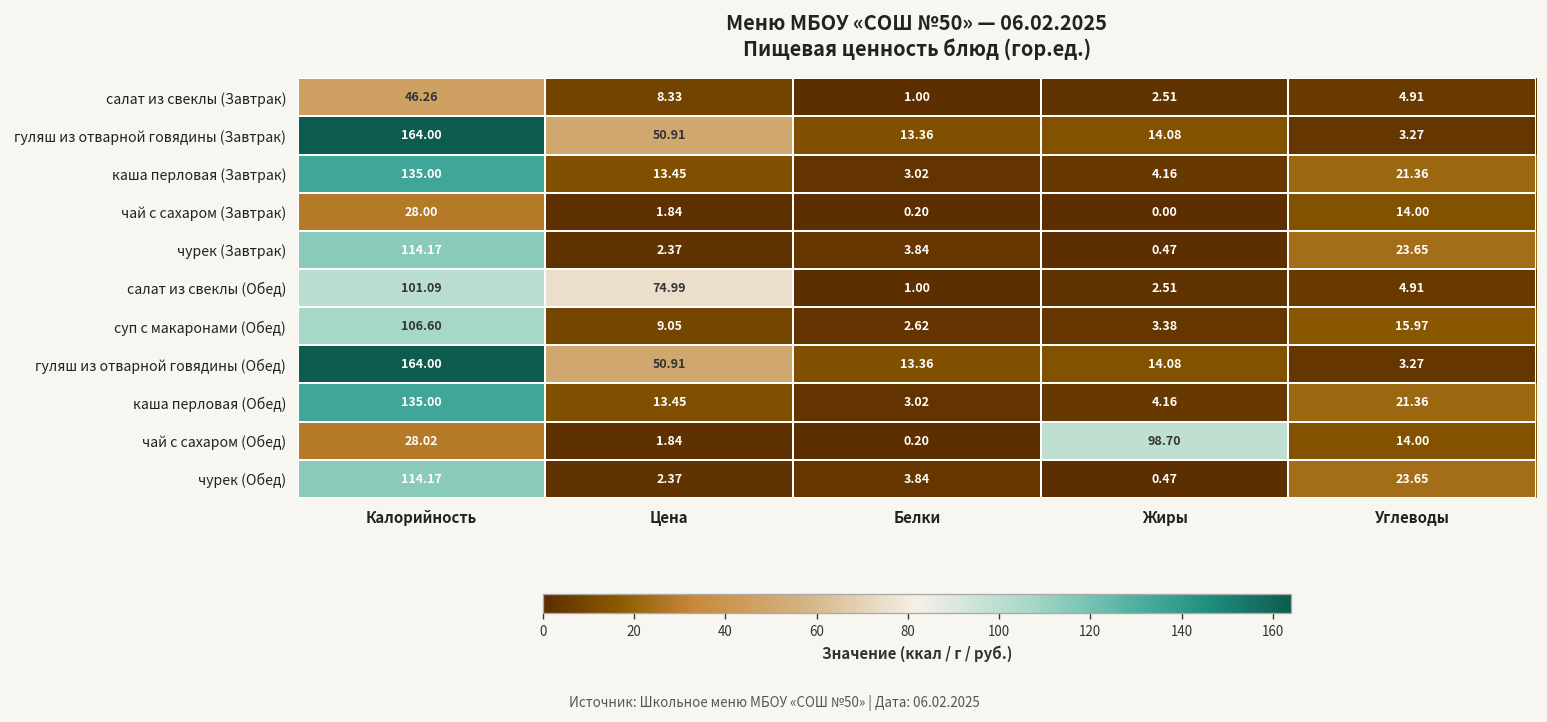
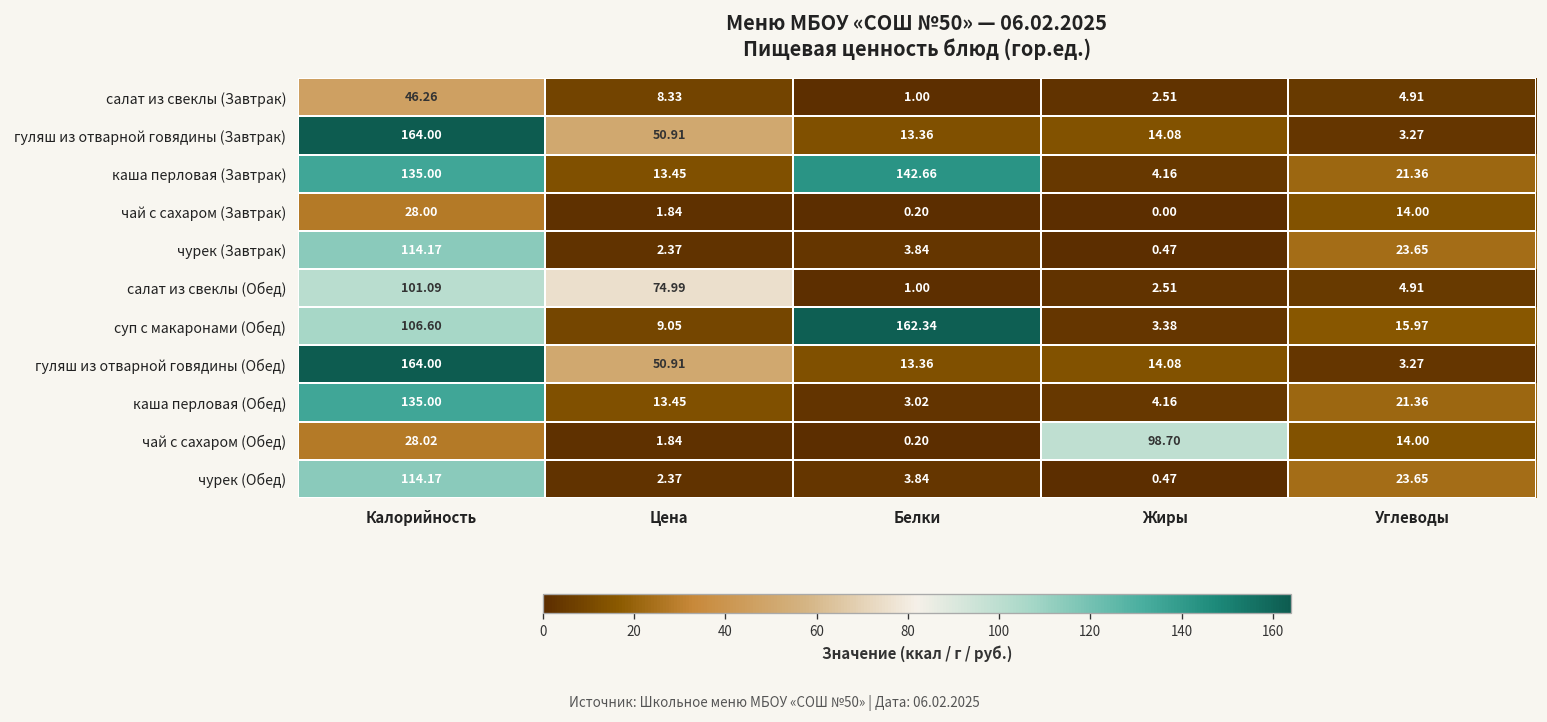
  {
    "салат из свеклы (Завтрак)": {
      "Калорийность": 46.26,
      "Цена": 8.33,
      "Белки": 1.00,
      "Жиры": 2.51,
      "Углеводы": 4.91
    },
    "гуляш из отварной говядины (Завтрак)": {
      "Калорийность": 164.00,
      "Цена": 50.91,
      "Белки": 13.36,
      "Жиры": 14.08,
      "Углеводы": 3.27
    },
    "каша перловая (Завтрак)": {
      "Калорийность": 135.00,
      "Цена": 13.45,
-     "Белки": 3.02,
+     "Белки": 142.66,
      "Жиры": 4.16,
      "Углеводы": 21.36
    },
    "чай с сахаром (Завтрак)": {
      "Калорийность": 28.00,
      "Цена": 1.84,
      "Белки": 0.20,
      "Жиры": 0.00,
      "Углеводы": 14.00
    },
    "чурек (Завтрак)": {
      "Калорийность": 114.17,
      "Цена": 2.37,
      "Белки": 3.84,
      "Жиры": 0.47,
      "Углеводы": 23.65
    },
    "салат из свеклы (Обед)": {
      "Калорийность": 101.09,
      "Цена": 74.99,
      "Белки": 1.00,
      "Жиры": 2.51,
      "Углеводы": 4.91
    },
    "суп с макаронами (Обед)": {
      "Калорийность": 106.60,
      "Цена": 9.05,
-     "Белки": 2.62,
+     "Белки": 162.34,
      "Жиры": 3.38,
      "Углеводы": 15.97
    },
    "гуляш из отварной говядины (Обед)": {
      "Калорийность": 164.00,
      "Цена": 50.91,
      "Белки": 13.36,
      "Жиры": 14.08,
      "Углеводы": 3.27
    },
    "каша перловая (Обед)": {
      "Калорийность": 135.00,
      "Цена": 13.45,
      "Белки": 3.02,
      "Жиры": 4.16,
      "Углеводы": 21.36
    },
    "чай с сахаром (Обед)": {
      "Калорийность": 28.02,
      "Цена": 1.84,
      "Белки": 0.20,
      "Жиры": 98.70,
      "Углеводы": 14.00
    },
    "чурек (Обед)": {
      "Калорийность": 114.17,
      "Цена": 2.37,
      "Белки": 3.84,
      "Жиры": 0.47,
      "Углеводы": 23.65
    }
  }
